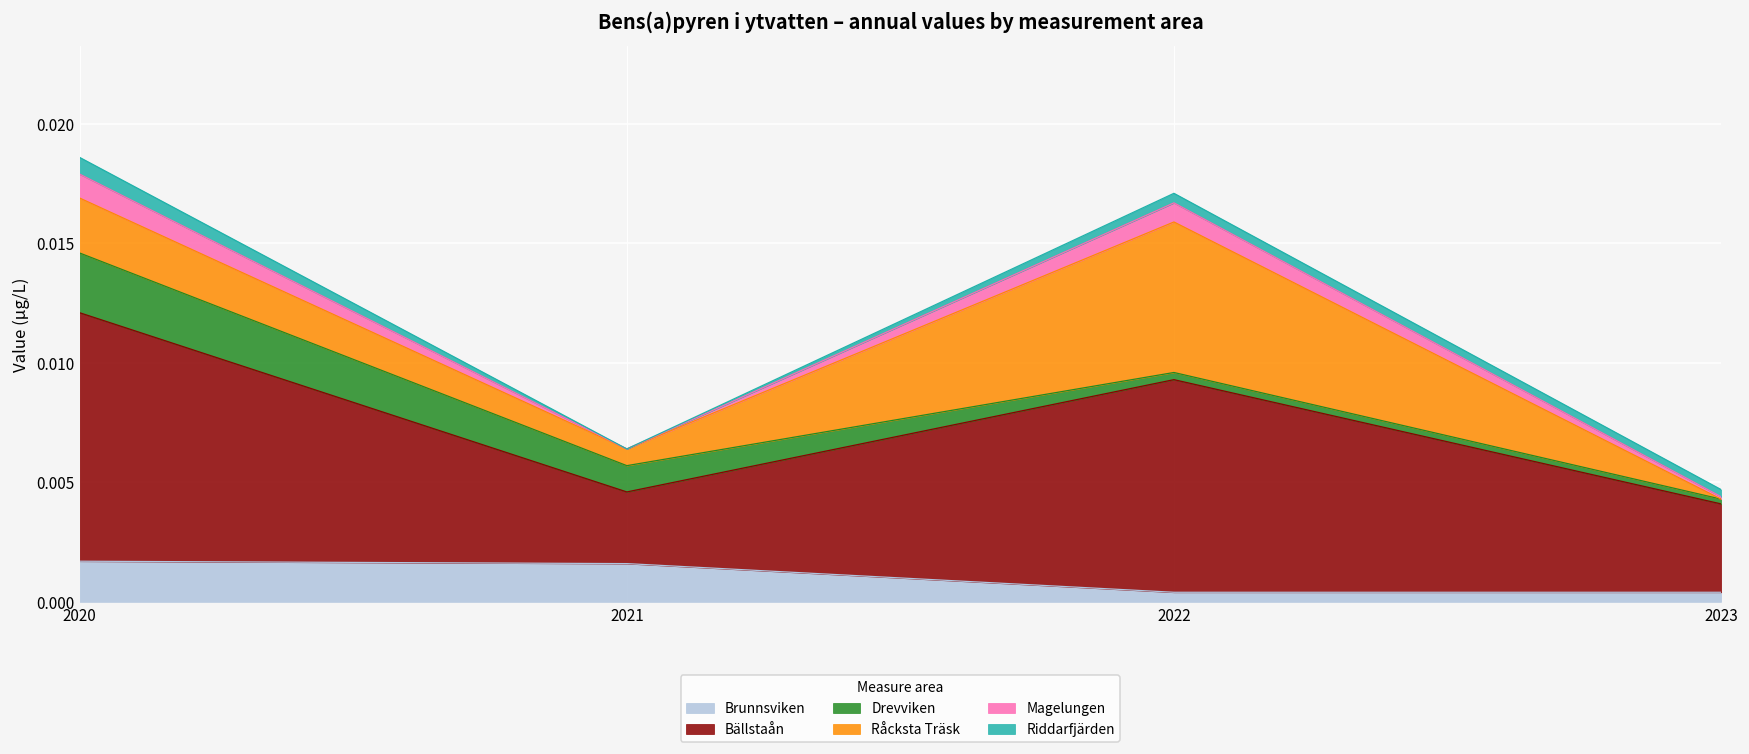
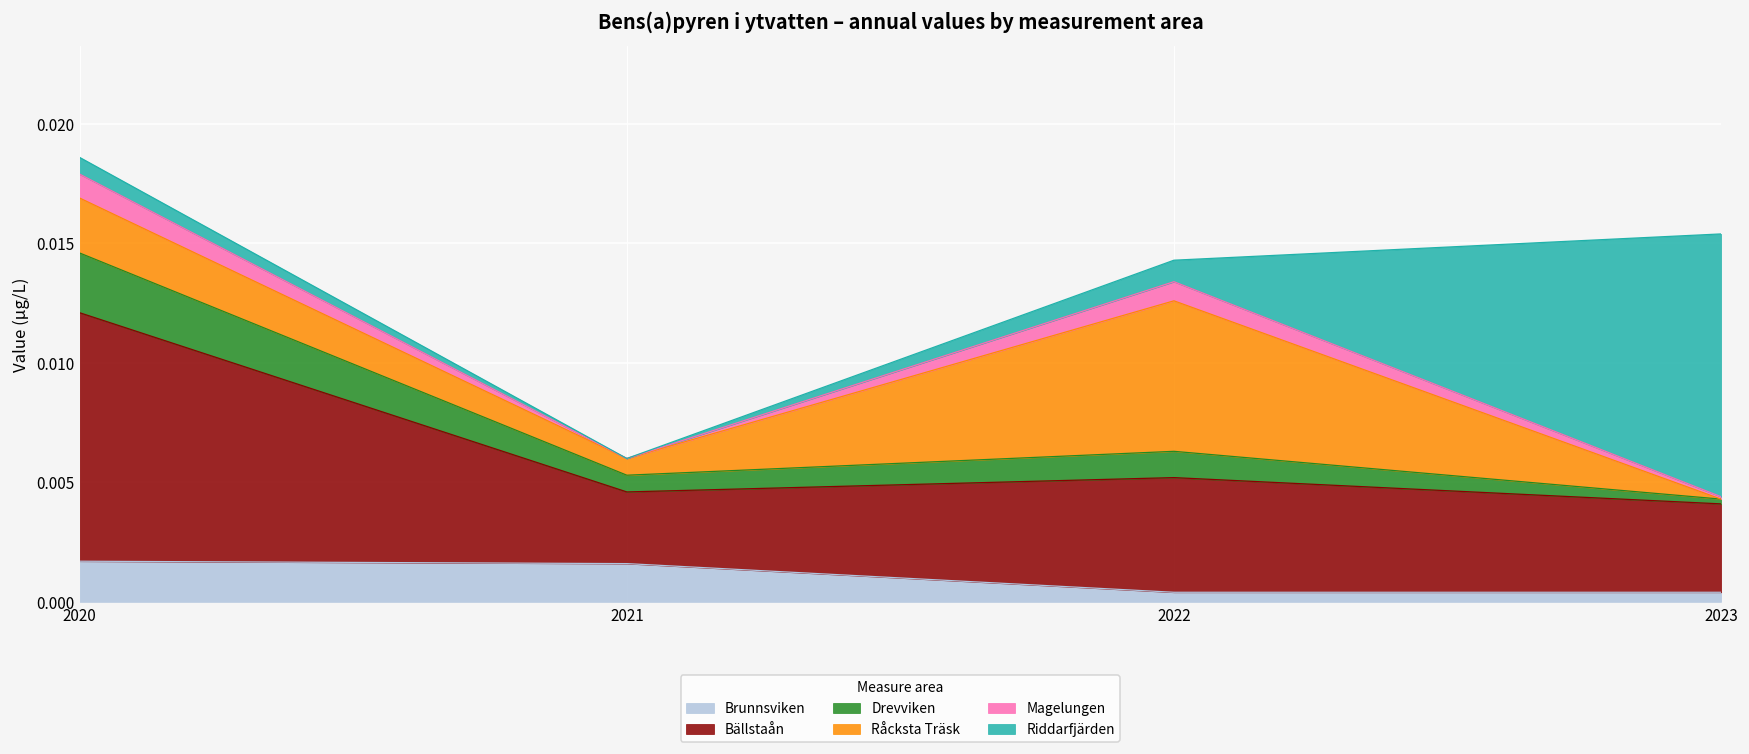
  {
    "Brunnsviken": {
      "2020": 0.0017,
      "2021": 0.0016,
      "2022": 0.0004,
      "2023": 0.0004
    },
    "Bällstaån": {
      "2020": 0.0104,
      "2021": 0.0030,
-     "2022": 0.0089,
+     "2022": 0.0048,
      "2023": 0.0037
    },
    "Drevviken": {
      "2020": 0.0025,
-     "2021": 0.0011,
-     "2022": 0.0003
+     "2021": 0.0007,
+     "2022": 0.0011
    },
    "Råcksta Träsk": {
      "2020": 0.0023,
      "2022": 0.0063
    },
    "Magelungen": {
      "2020": 0.0010,
      "2022": 0.0008
    },
    "Riddarfjärden": {
      "2020": 0.0007,
-     "2022": 0.0004,
-     "2023": 0.0003
+     "2022": 0.0009,
+     "2023": 0.0110
    }
  }
